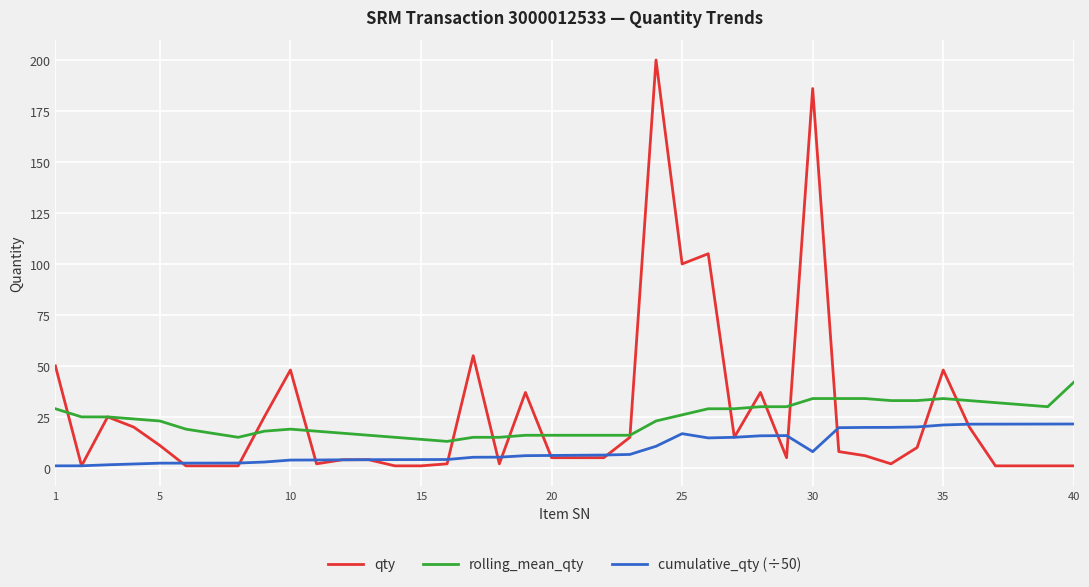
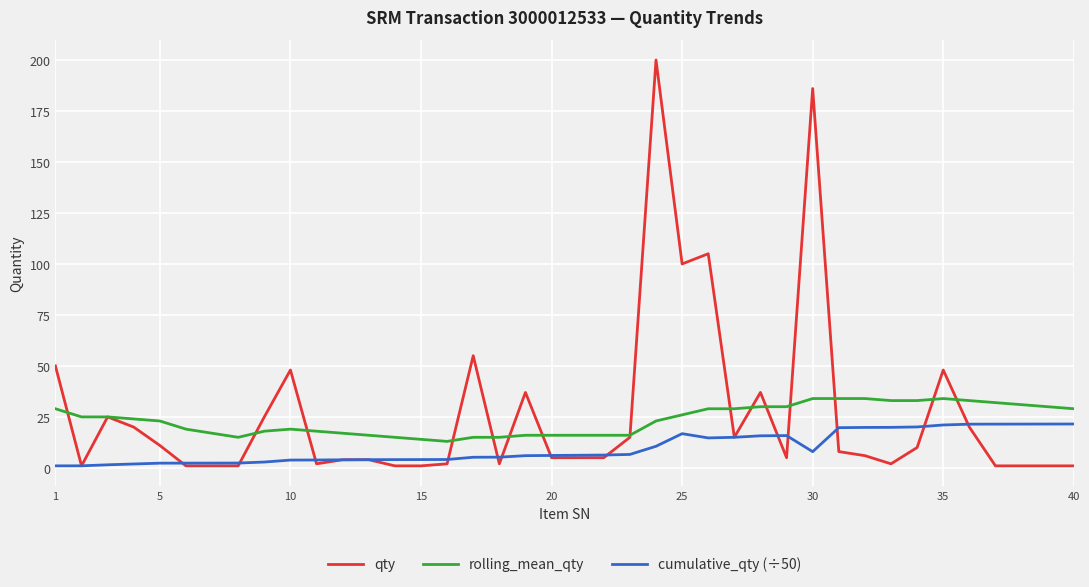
  {
    "qty": {
      "1": 50,
      "5": 11,
      "10": 48,
      "15": 1,
      "25": 100,
      "30": 186,
      "35": 48,
      "40": 1
    },
    "rolling_mean_qty": {
      "1": 29,
      "5": 23,
      "10": 19,
      "15": 14,
      "20": 16,
      "25": 26,
      "30": 34,
      "35": 34,
-     "40": 42
+     "40": 29
    },
    "cumulative_qty (÷50)": {
      "1": 1,
      "5": 2,
      "10": 4,
      "15": 4,
      "25": 17,
      "30": 8,
      "35": 21,
      "40": 22
    }
  }
